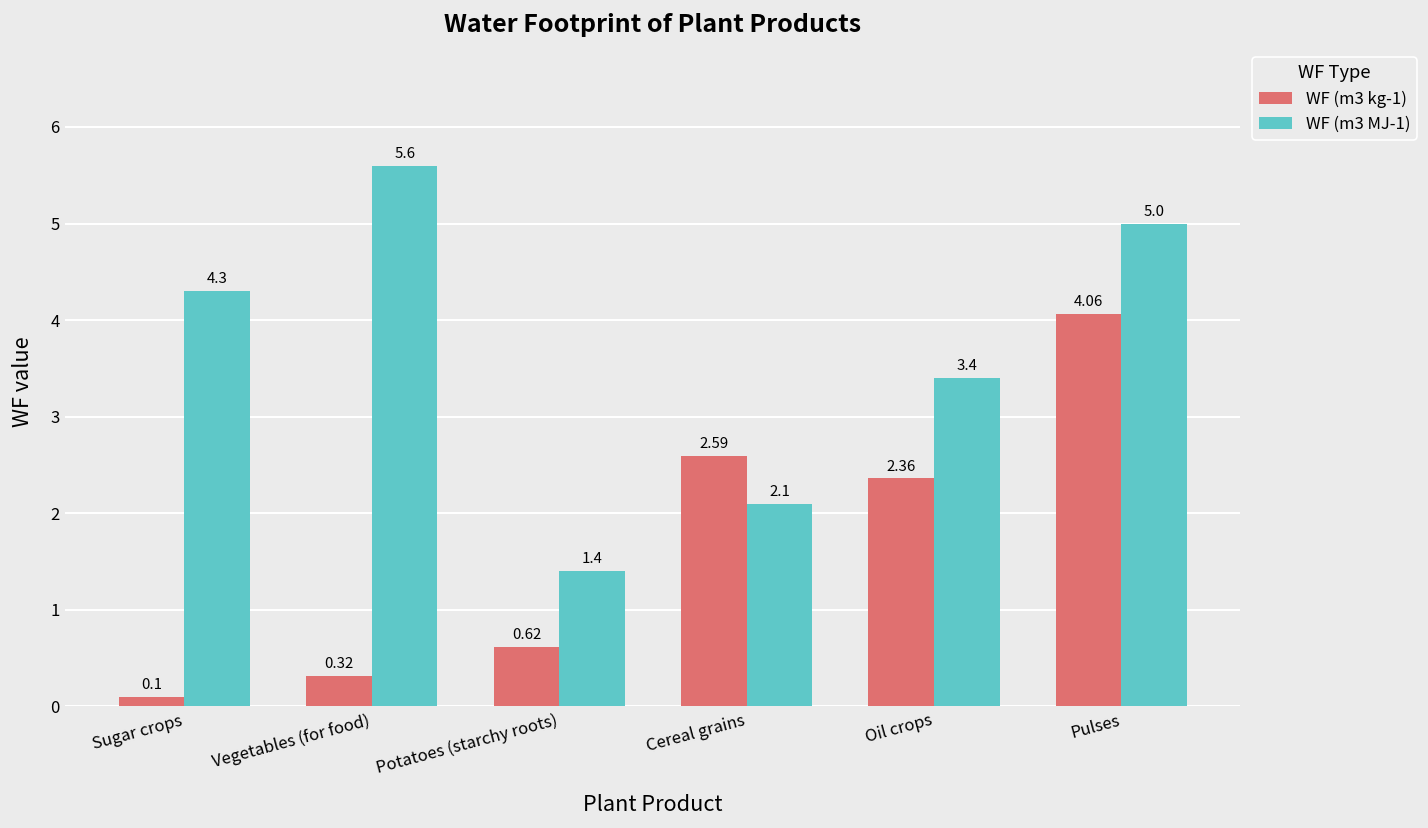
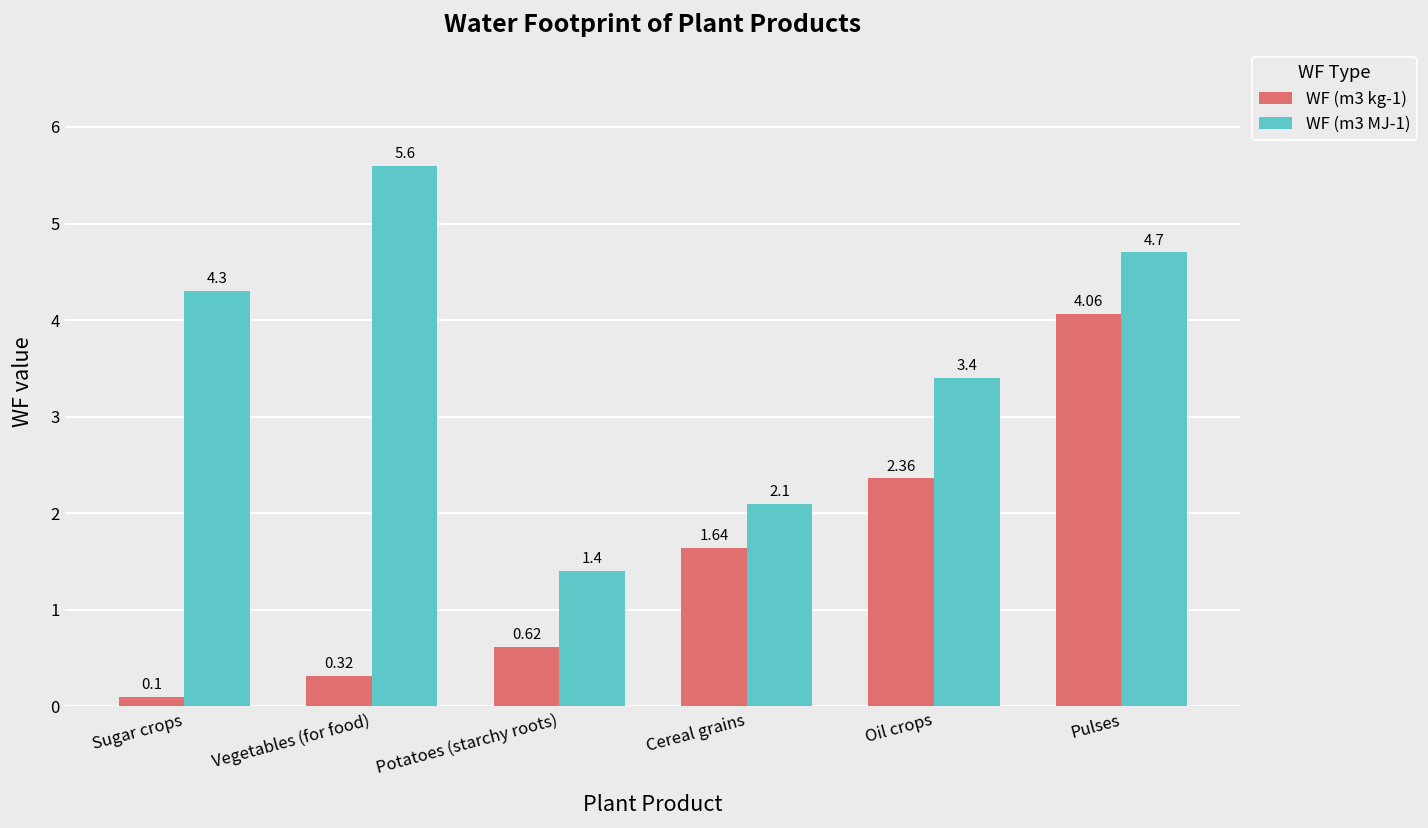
  {
    "WF (m3 kg-1)": {
      "Sugar crops": 0.1,
      "Vegetables (for food)": 0.32,
      "Potatoes (starchy roots)": 0.62,
-     "Cereal grains": 2.59,
+     "Cereal grains": 1.64,
      "Oil crops": 2.36,
      "Pulses": 4.06
    },
    "WF (m3 MJ-1)": {
      "Sugar crops": 4.3,
      "Vegetables (for food)": 5.6,
      "Potatoes (starchy roots)": 1.4,
      "Cereal grains": 2.1,
      "Oil crops": 3.4,
-     "Pulses": 5.0
+     "Pulses": 4.7
    }
  }
